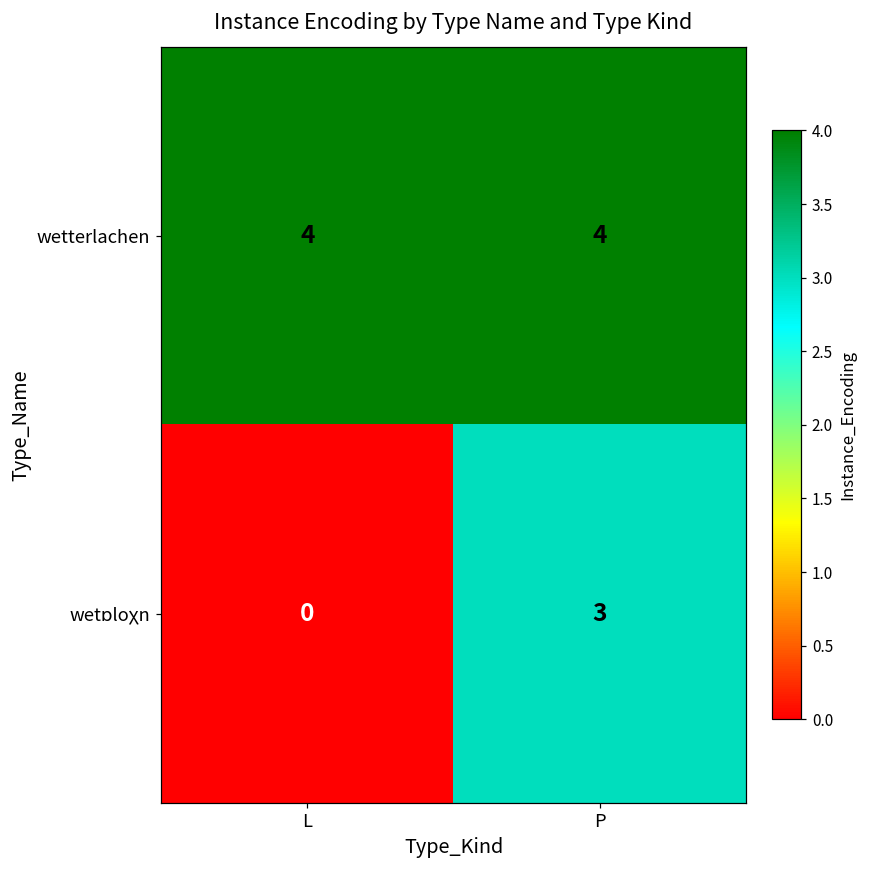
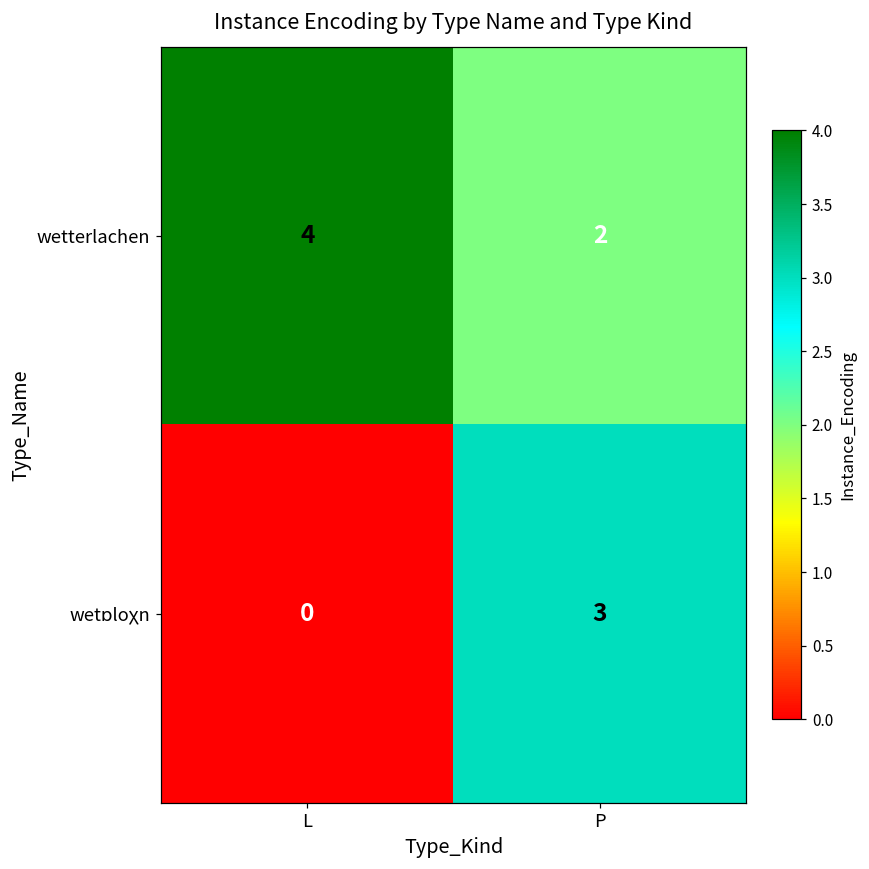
  {
    "wetterlachen": {
      "L": 4,
-     "P": 4
+     "P": 2
    },
    "wetɒloχn": {
      "L": 0,
      "P": 3
    }
  }
